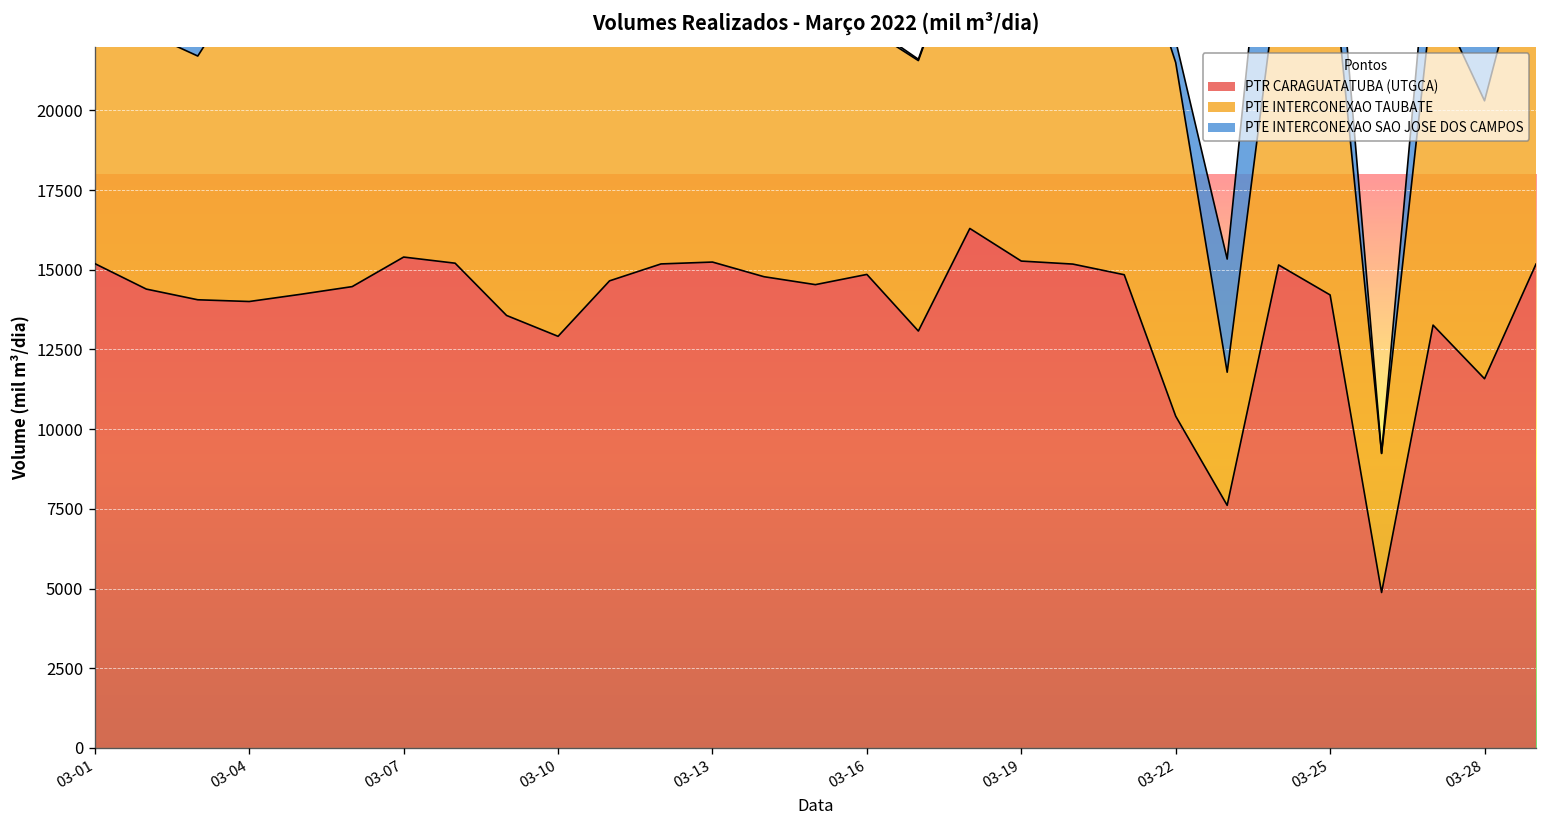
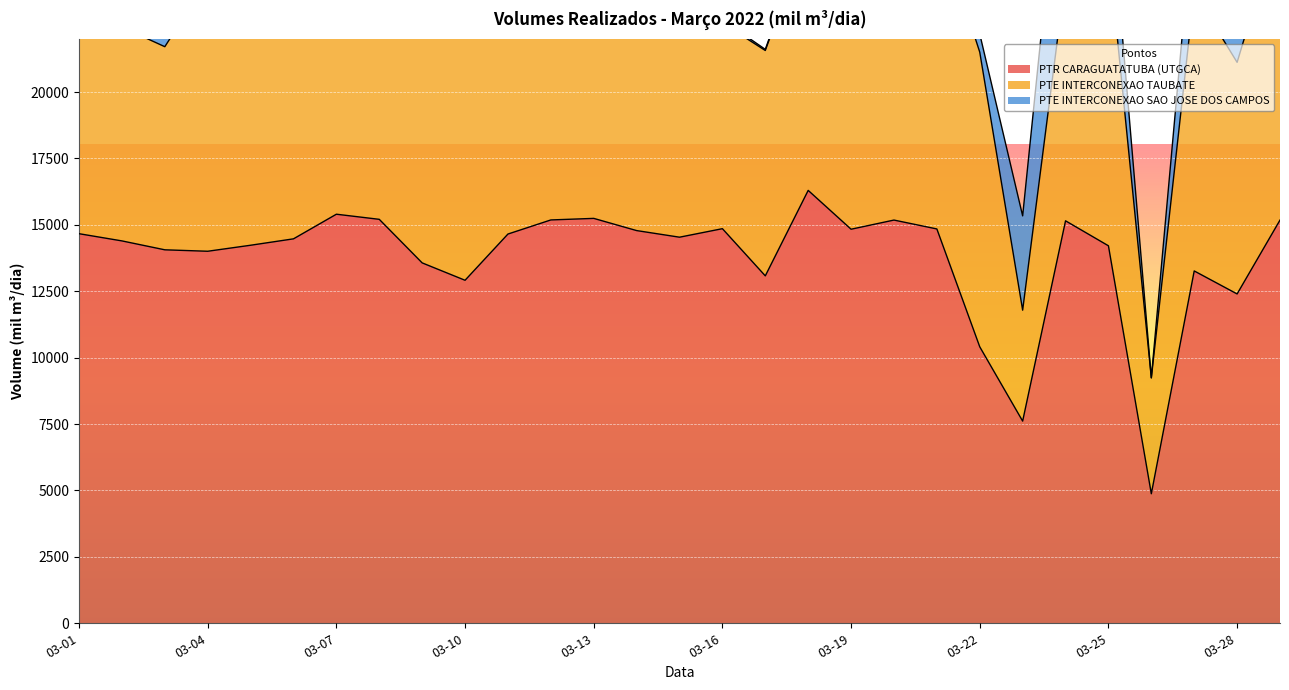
  {
    "PTR CARAGUATATUBA (UTGCA)": {
-     "03-01": 15200,
+     "03-01": 14700,
      "03-04": 14000,
      "03-07": 15400,
      "03-10": 12900,
      "03-13": 15200,
      "03-16": 14900,
-     "03-19": 15300,
+     "03-19": 14800,
      "03-22": 10400,
      "03-25": 14200,
-     "03-28": 11600
+     "03-28": 12400
    },
    "PTE INTERCONEXAO TAUBATE": {
      "03-22": 11100
    }
  }
